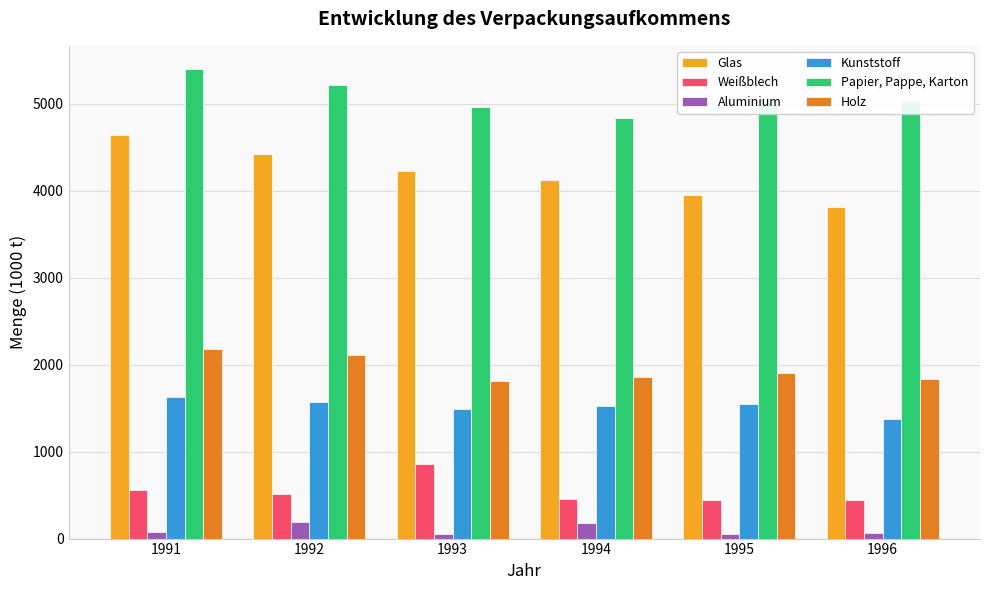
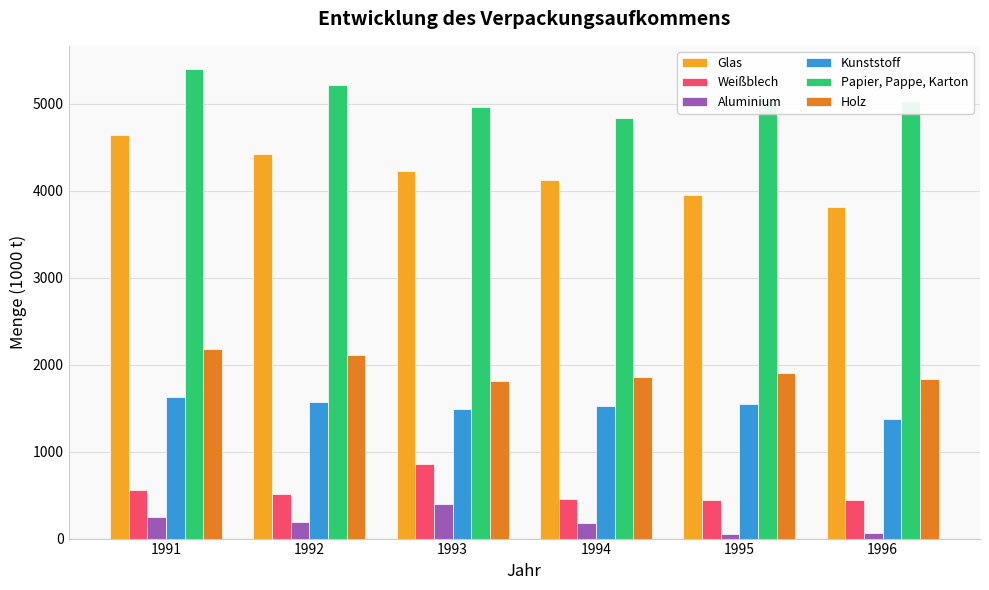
  {
    "Weißblech": {
      "1991": 600,
      "1992": 500,
      "1993": 900,
      "1994": 500,
      "1995": 400,
      "1996": 400
    },
    "Aluminium": {
-     "1991": 100,
+     "1991": 200,
      "1992": 200,
-     "1993": 100,
+     "1993": 400,
      "1994": 200,
      "1995": 100,
      "1996": 100
    },
    "Kunststoff": {
      "1991": 1600,
      "1992": 1600,
      "1993": 1500,
      "1994": 1500,
      "1995": 1600,
      "1996": 1400
    },
    "Papier, Pappe, Karton": {
      "1991": 5400,
      "1992": 5200,
      "1993": 5000,
      "1994": 4800
    }
  }
